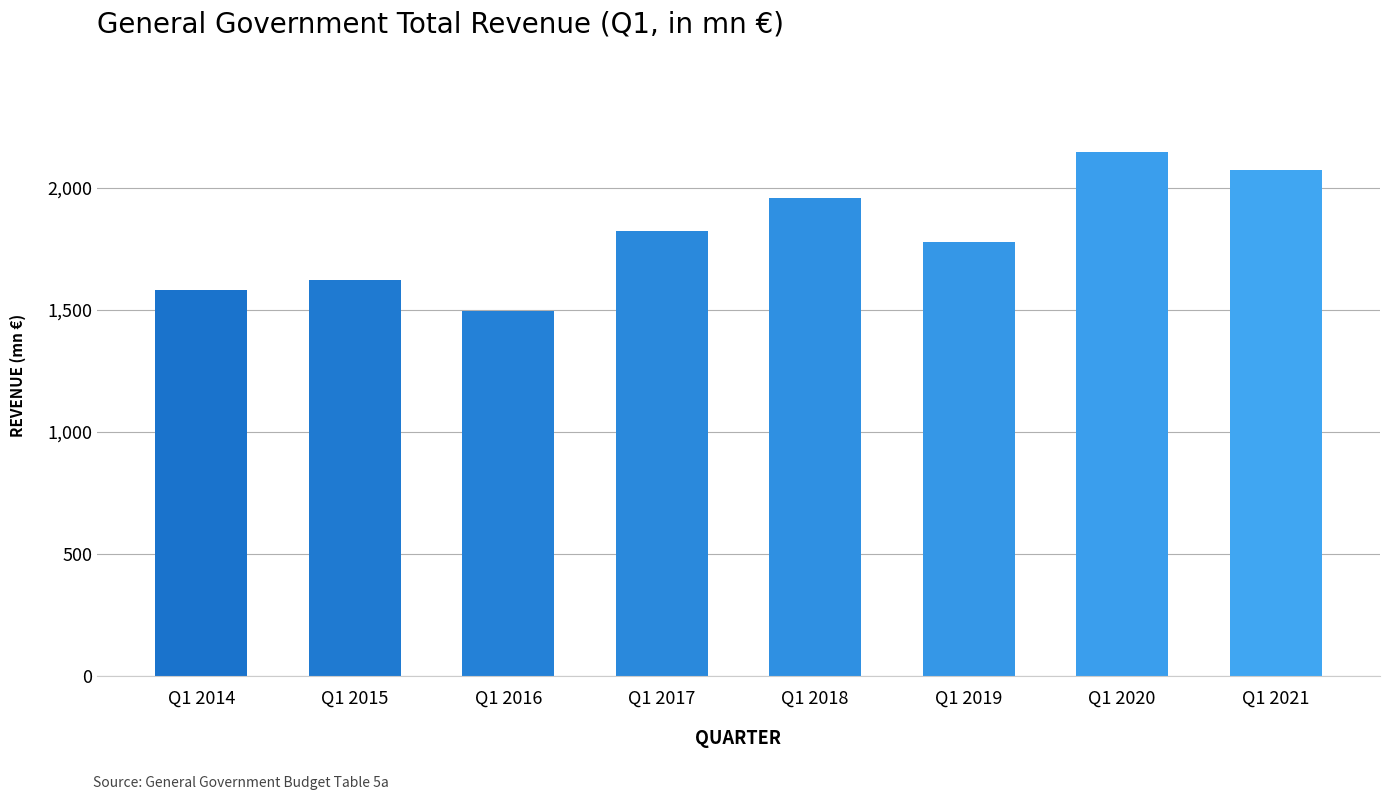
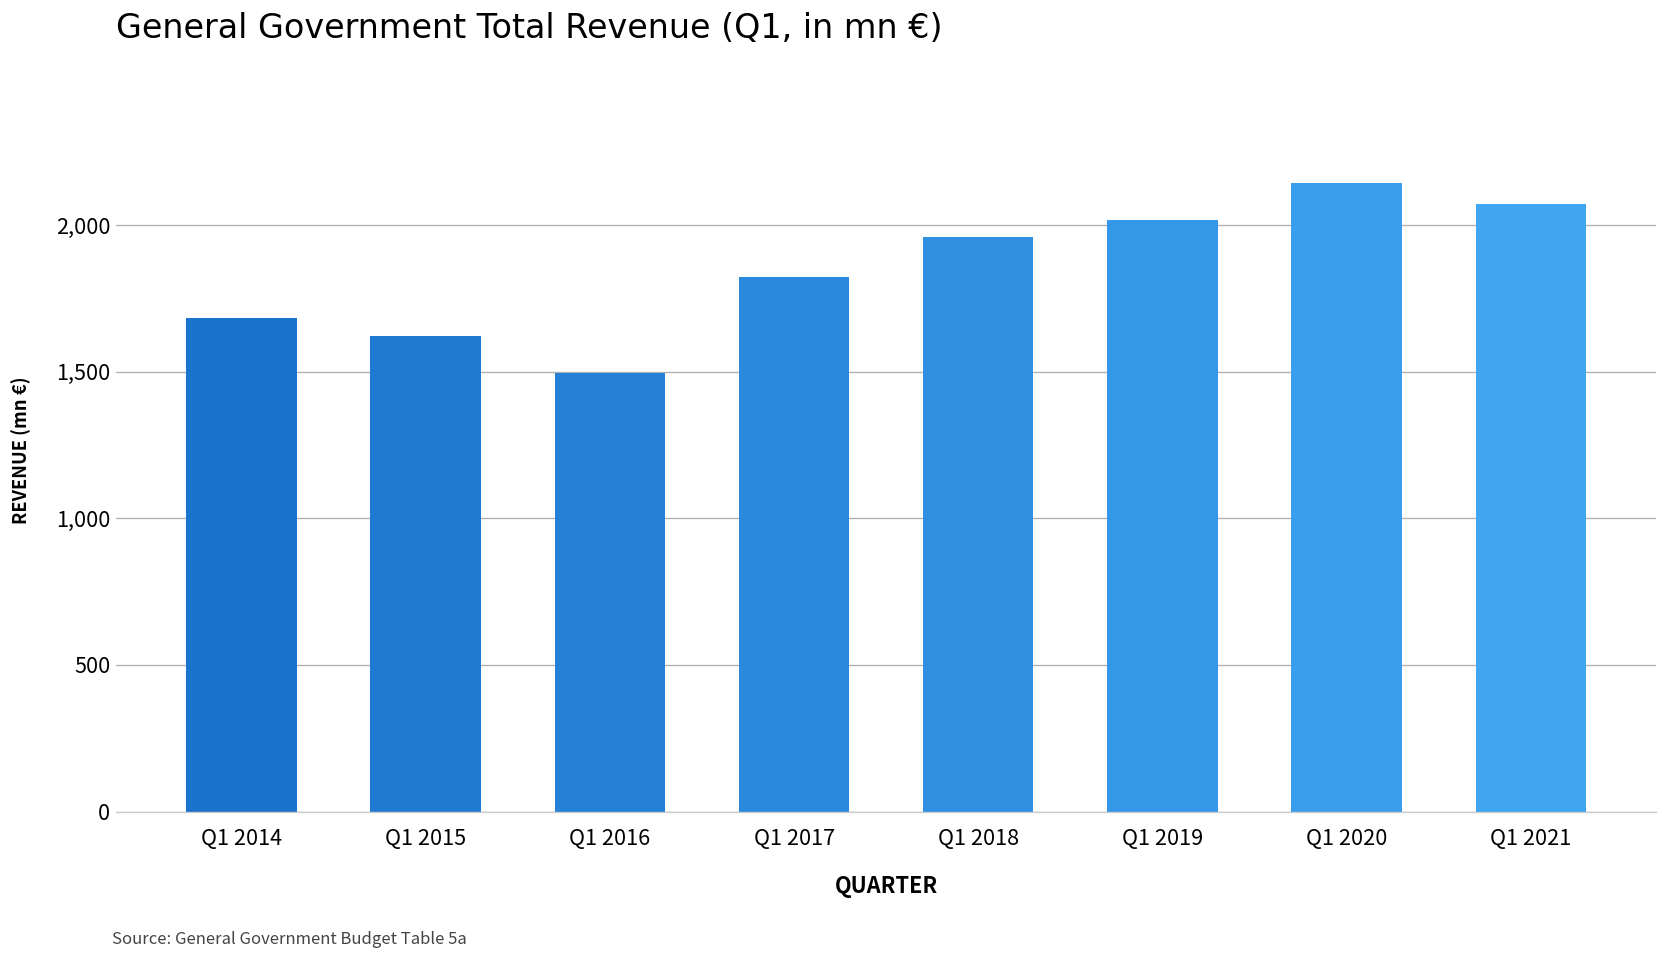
  {
-   "Q1 2014": "1,580",
+   "Q1 2014": "1,680",
    "Q1 2015": "1,620",
    "Q1 2016": "1,500",
    "Q1 2017": "1,820",
    "Q1 2018": "1,960",
-   "Q1 2019": "1,780",
+   "Q1 2019": "2,020",
    "Q1 2020": "2,140",
    "Q1 2021": "2,070"
  }
